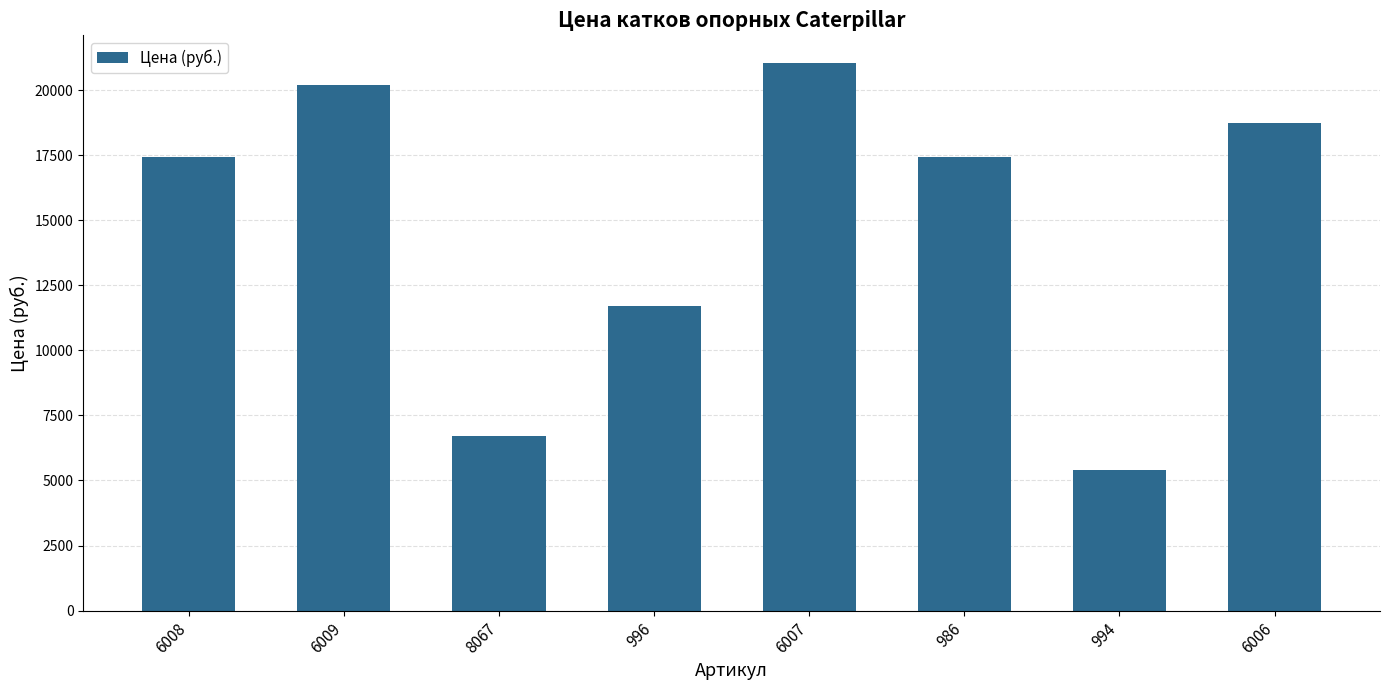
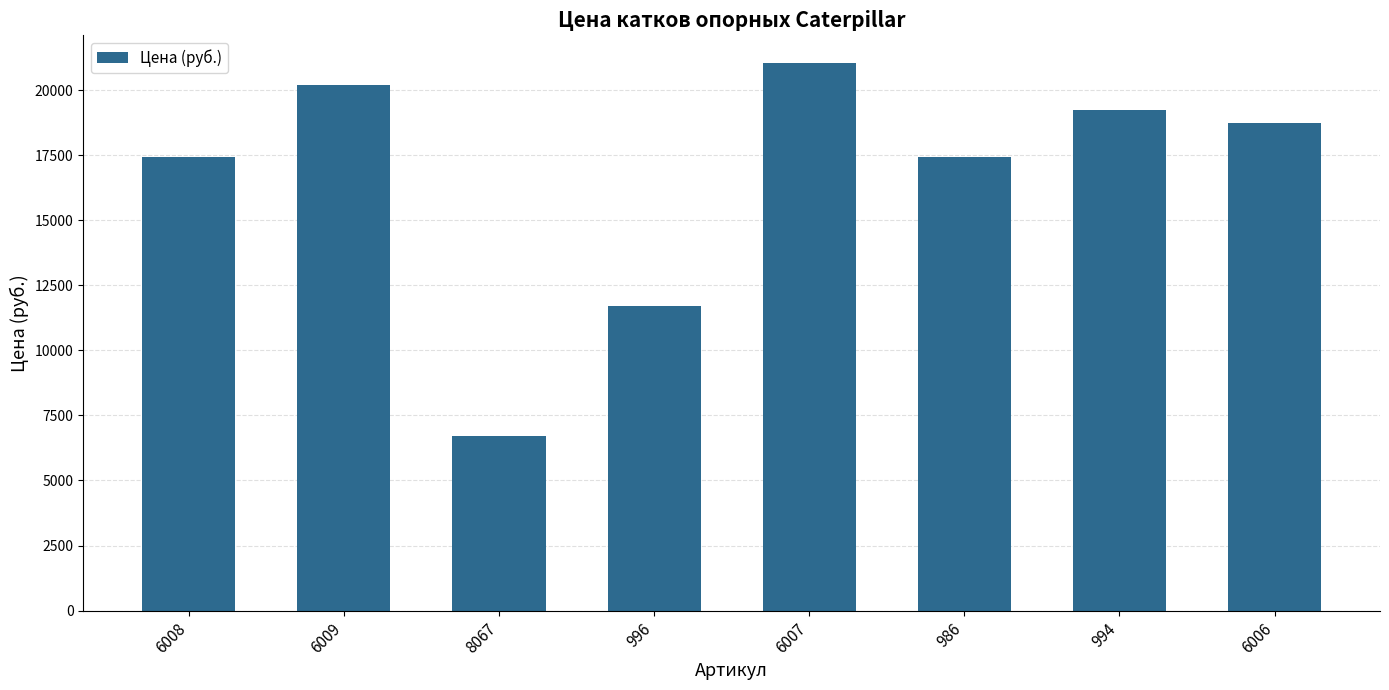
  {
    "6008": 17400,
    "6009": 20200,
    "8067": 6700,
    "996": 11700,
    "6007": 21100,
    "986": 17400,
-   "994": 5400,
+   "994": 19200,
    "6006": 18800
  }
